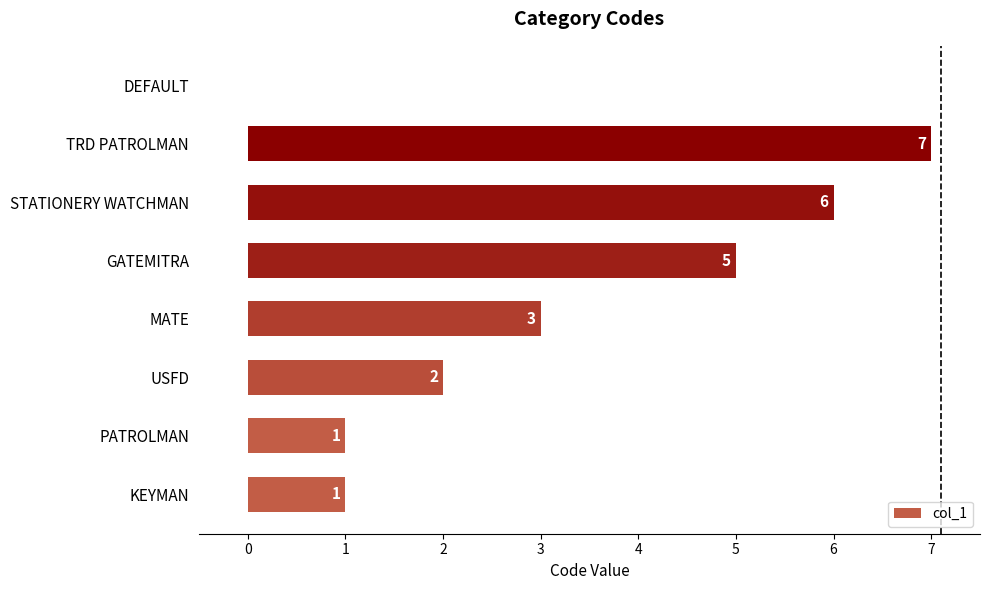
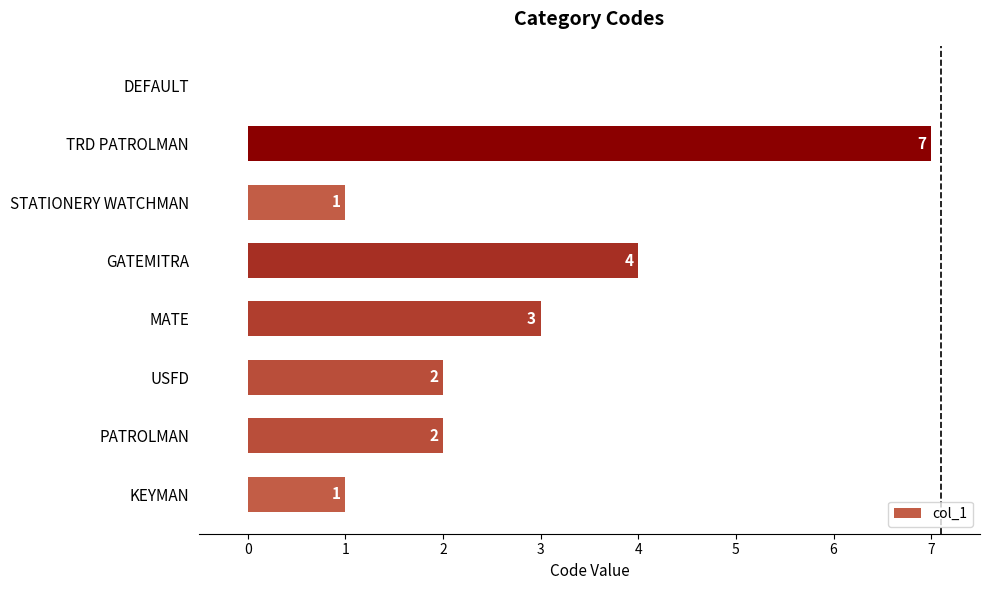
  {
    "TRD PATROLMAN": 7,
-   "STATIONERY WATCHMAN": 6,
-   "GATEMITRA": 5,
+   "STATIONERY WATCHMAN": 1,
+   "GATEMITRA": 4,
    "MATE": 3,
    "USFD": 2,
-   "PATROLMAN": 1,
+   "PATROLMAN": 2,
    "KEYMAN": 1
  }
